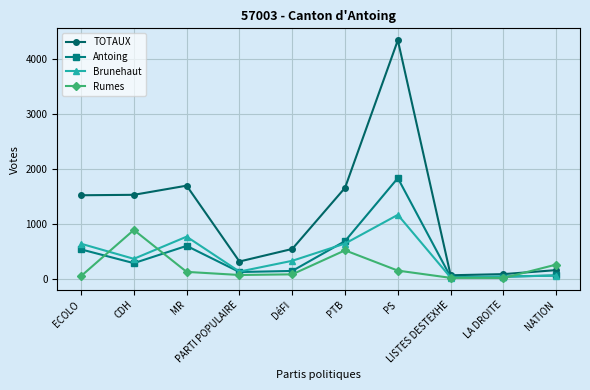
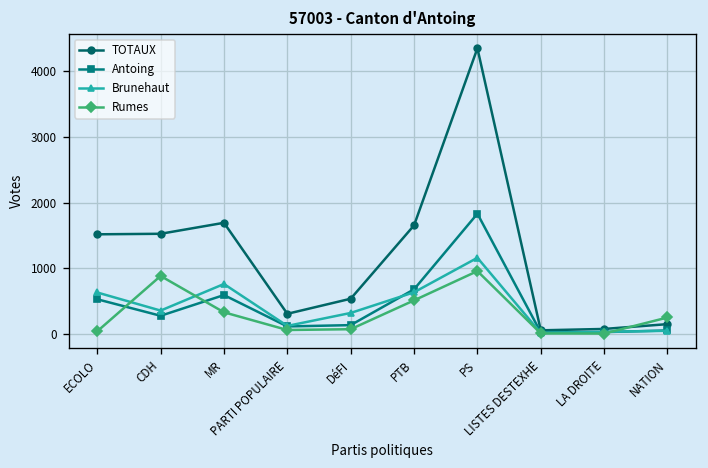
  {
    "Brunehaut": {
      "ECOLO": 600,
      "CDH": 400,
      "MR": 800,
      "DéFI": 300,
      "PS": 1200
    },
    "Rumes": {
      "ECOLO": 0,
      "CDH": 900,
-     "MR": 100,
+     "MR": 300,
      "PARTI POPULAIRE": 100,
      "DéFI": 100,
      "PTB": 500,
-     "PS": 100,
+     "PS": 1000,
      "NATION": 300
    }
  }
